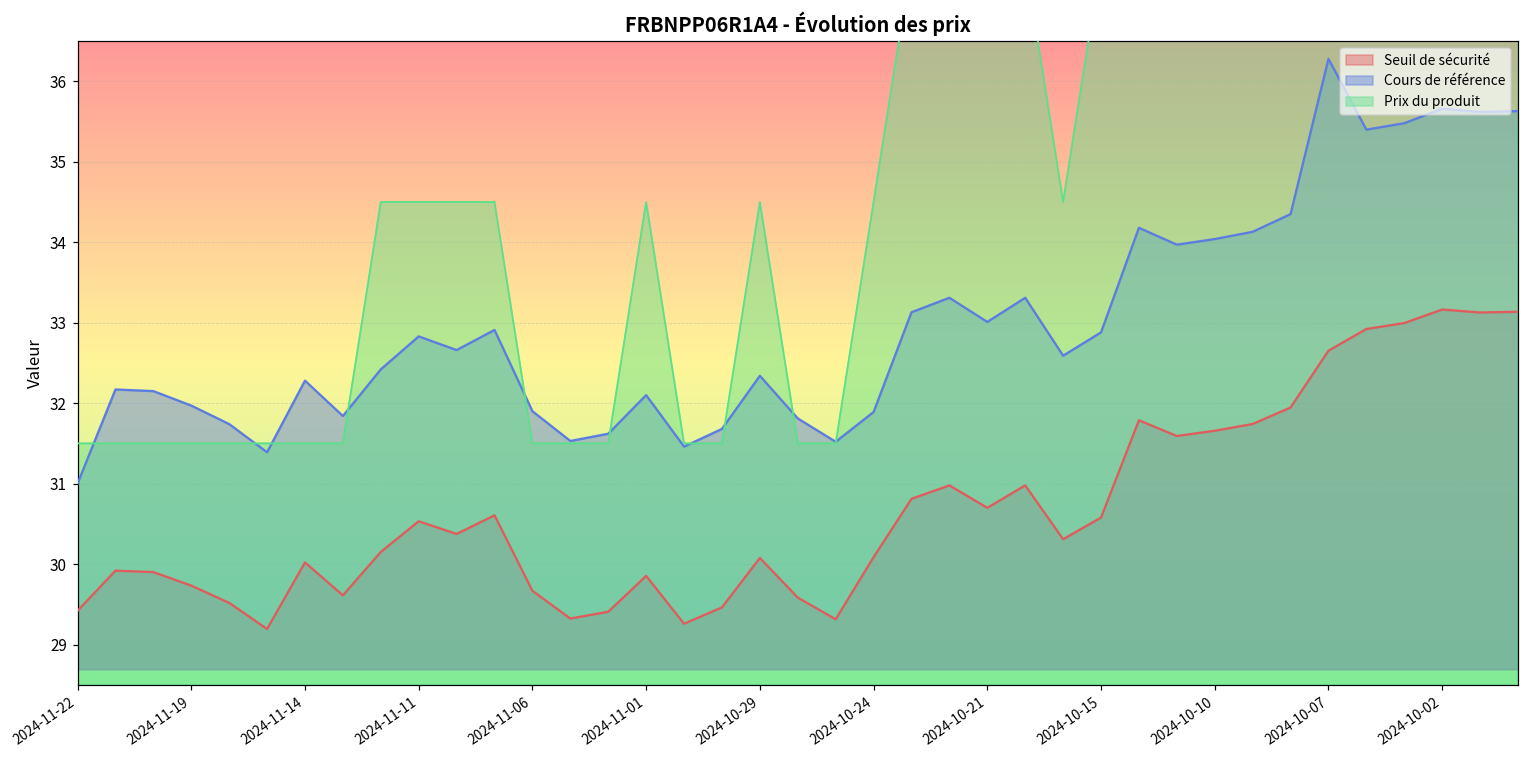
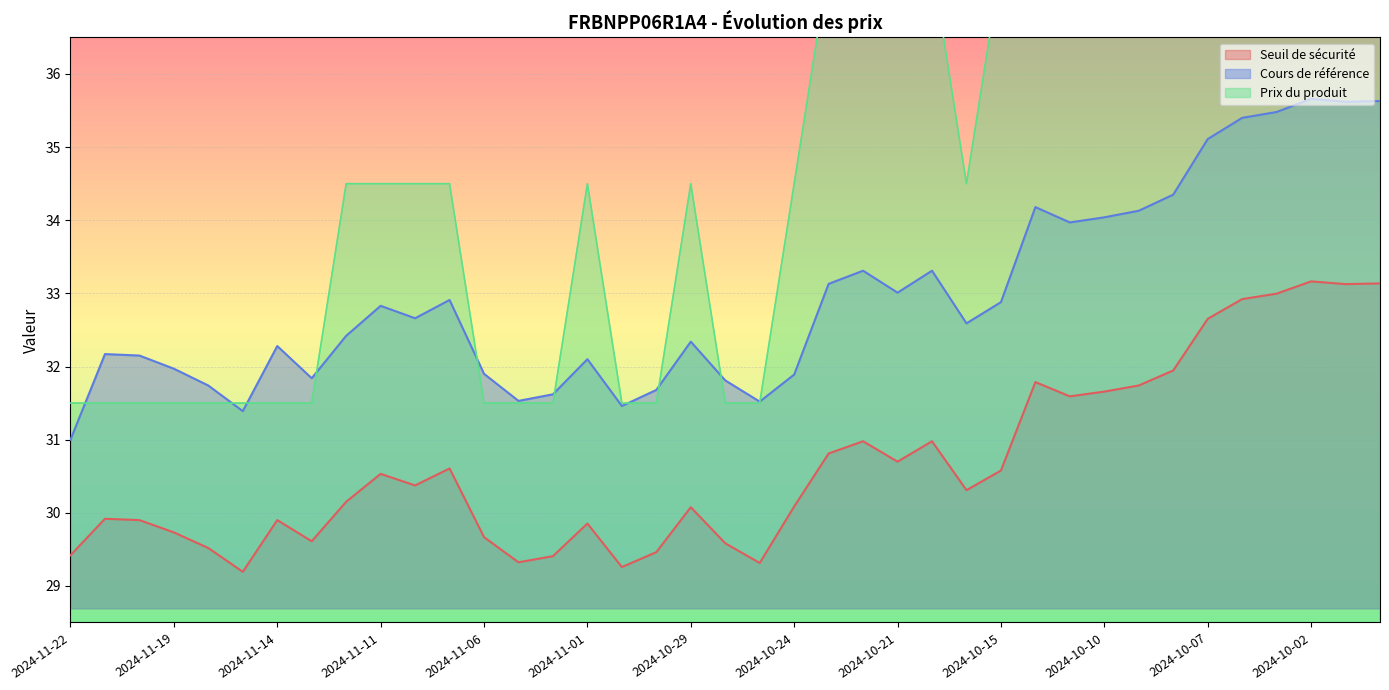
  {
    "Seuil de sécurité": {
      "2024-11-22": 29.4,
      "2024-11-19": 29.7,
-     "2024-11-14": 30.0,
+     "2024-11-14": 29.9,
      "2024-11-11": 30.5,
      "2024-11-06": 29.7,
      "2024-11-01": 29.9,
      "2024-10-29": 30.1,
      "2024-10-24": 30.1,
      "2024-10-21": 30.7,
      "2024-10-15": 30.6,
      "2024-10-10": 31.7,
      "2024-10-07": 32.7,
      "2024-10-02": 33.2
    },
    "Cours de référence": {
      "2024-11-22": 31.0,
      "2024-11-19": 32.0,
      "2024-11-14": 32.3,
      "2024-11-11": 32.8,
      "2024-11-06": 31.9,
      "2024-11-01": 32.1,
      "2024-10-29": 32.3,
      "2024-10-24": 31.9,
      "2024-10-21": 33.0,
      "2024-10-15": 32.9,
      "2024-10-10": 34.0,
-     "2024-10-07": 36.3
+     "2024-10-07": 35.1
    },
    "Prix du produit": {
      "2024-11-22": 31.5,
      "2024-11-19": 31.5,
      "2024-11-14": 31.5,
      "2024-11-11": 34.5,
      "2024-11-06": 31.5,
      "2024-11-01": 34.5,
      "2024-10-29": 34.5,
      "2024-10-24": 34.5
    }
  }
